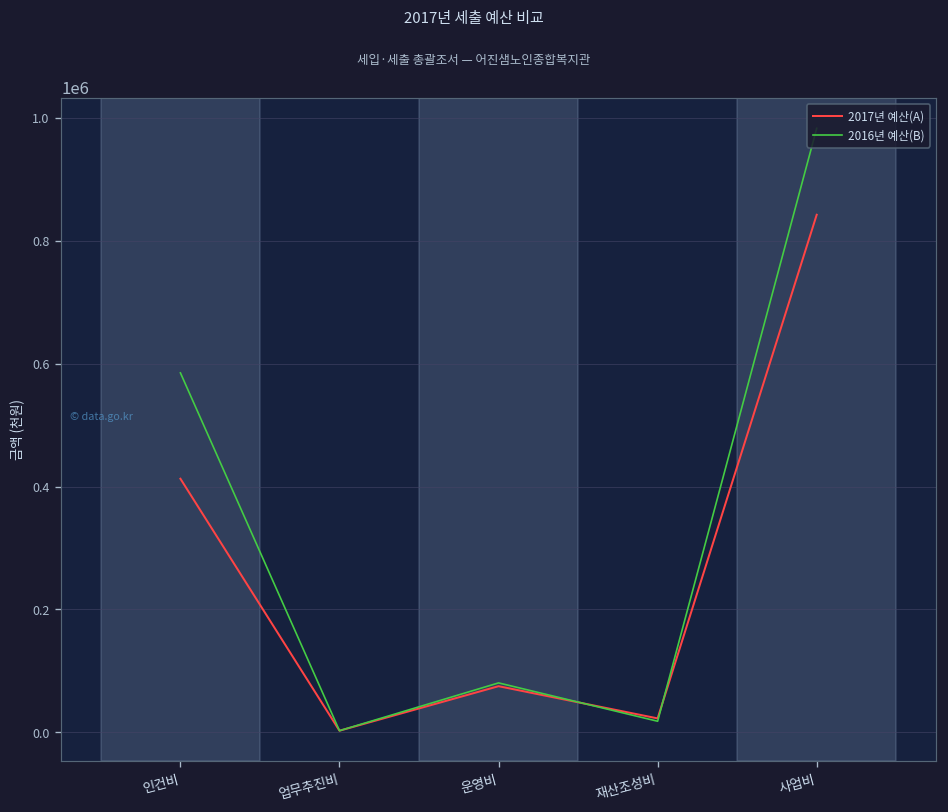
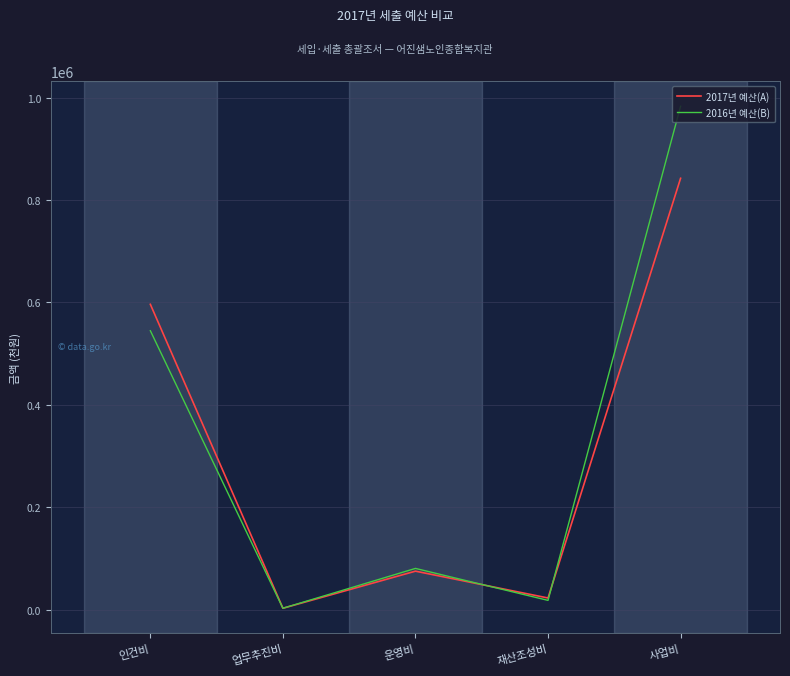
  {
    "2017년 예산(A)": {
-     "인건비": 410000,
+     "인건비": 600000,
      "운영비": 80000,
      "사업비": 840000
    },
    "2016년 예산(B)": {
-     "인건비": 590000,
+     "인건비": 540000,
      "운영비": 80000
    }
  }
